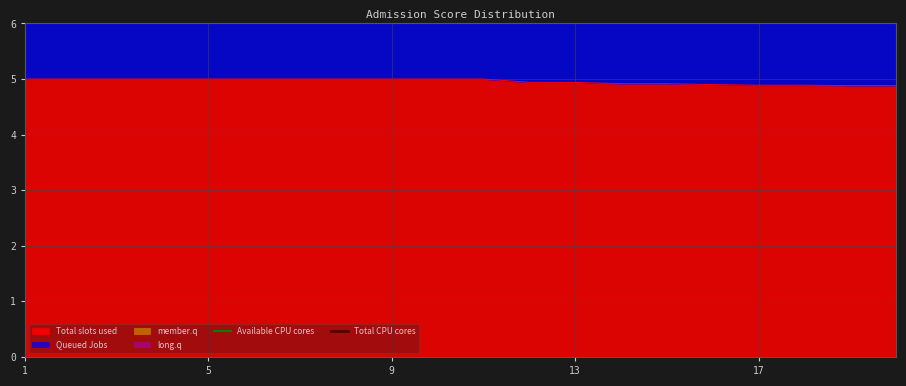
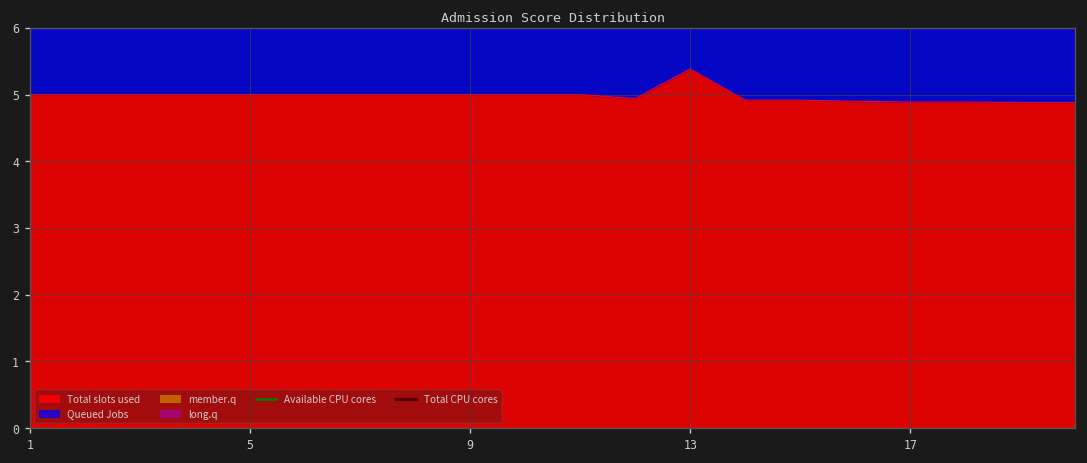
  {
    "Total slots used": {
      "1": 5.0,
      "5": 5.0,
      "9": 5.0,
-     "13": 4.9,
+     "13": 5.4,
      "17": 4.9
    }
  }
